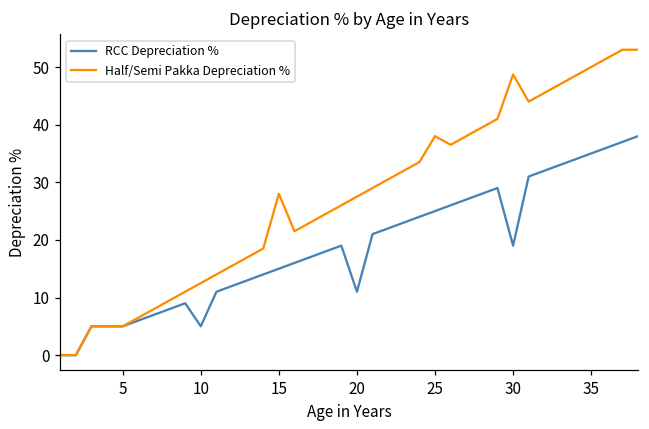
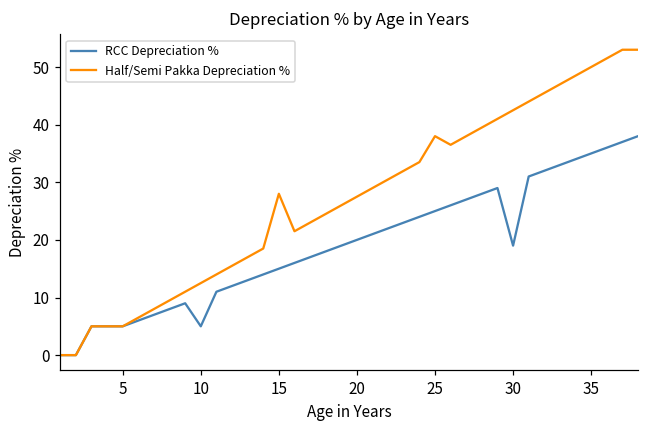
  {
    "RCC Depreciation %": {
      "10": 5,
      "15": 15,
-     "20": 11,
+     "20": 20,
      "25": 25,
      "30": 19,
      "35": 35
    },
    "Half/Semi Pakka Depreciation %": {
      "10": 13,
      "15": 28,
      "20": 28,
      "25": 38,
-     "30": 49,
+     "30": 43,
      "35": 50
    }
  }
